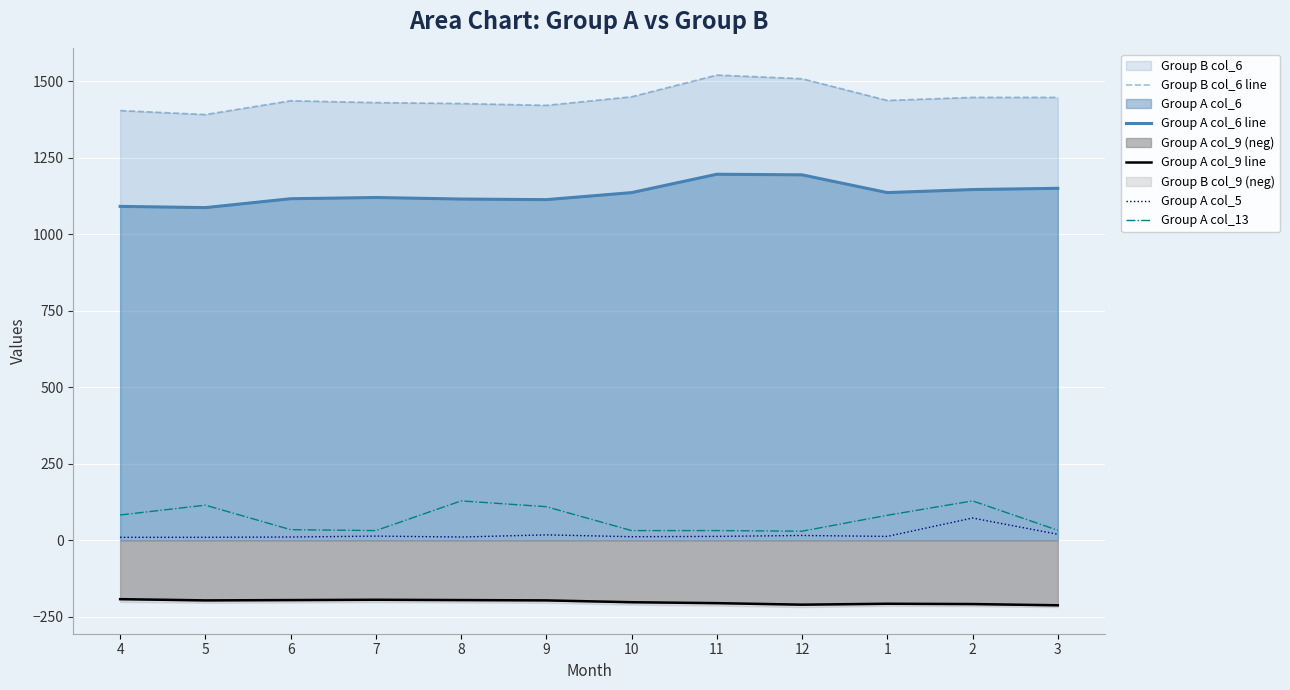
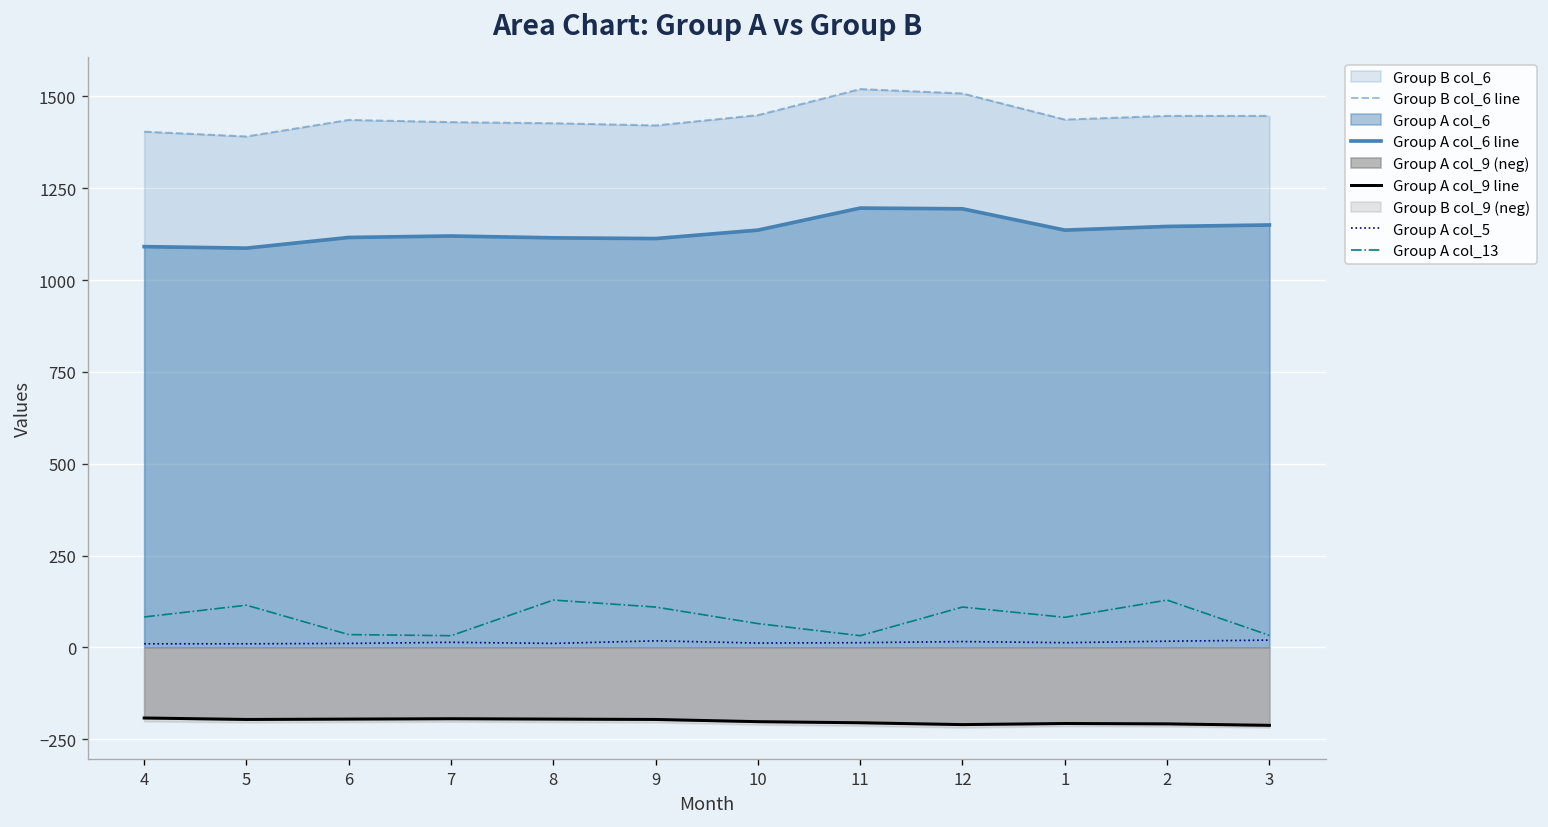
  {
    "Group A col_9 line": {
      "4": -190,
      "5": -200,
      "6": -200,
      "7": -190,
      "8": -200,
      "9": -200,
      "10": -200,
      "11": -210,
      "12": -210,
      "1": -210,
      "2": -210,
      "3": -210
    },
    "Group A col_5": {
      "4": 10,
      "5": 10,
      "6": 10,
      "7": 10,
      "8": 10,
      "9": 20,
      "10": 10,
      "11": 10,
      "12": 20,
      "1": 10,
-     "2": 70,
+     "2": 20,
      "3": 20
    },
    "Group A col_13": {
      "4": 80,
      "5": 120,
      "6": 40,
      "7": 30,
      "8": 130,
      "9": 110,
-     "10": 30,
+     "10": 70,
      "11": 30,
-     "12": 30,
+     "12": 110,
      "1": 80,
      "2": 130,
      "3": 30
    }
  }
